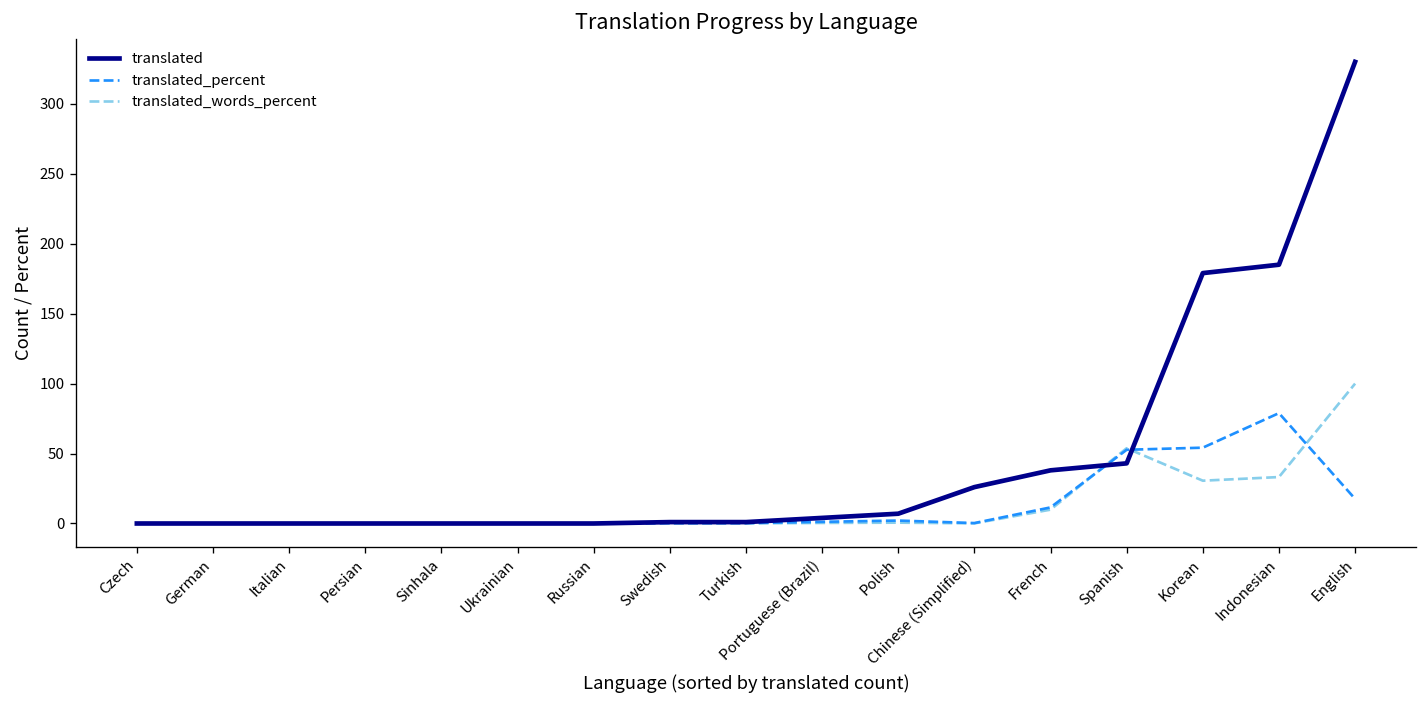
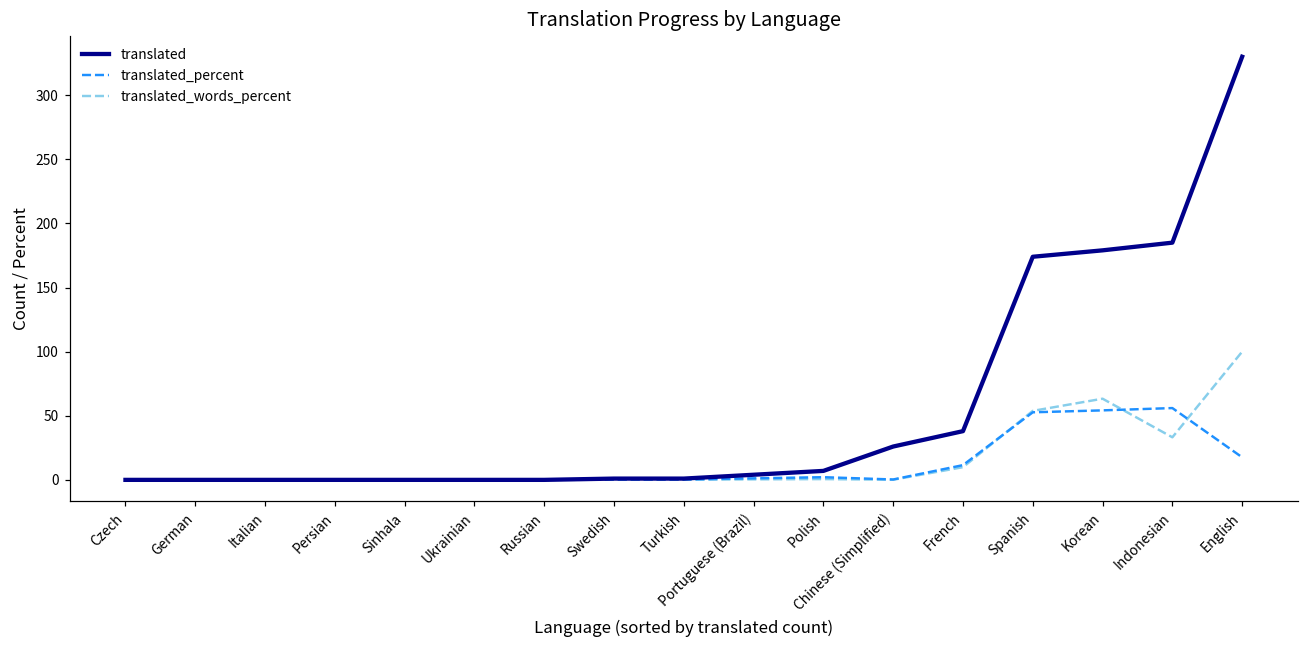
  {
    "translated": {
      "Portuguese (Brazil)": 4,
      "Polish": 7,
      "Chinese (Simplified)": 26,
      "French": 38,
-     "Spanish": 43,
+     "Spanish": 174,
      "Korean": 179,
      "Indonesian": 185,
      "English": 330
    },
    "translated_percent": {
      "Korean": 54,
-     "Indonesian": 79,
+     "Indonesian": 56,
      "English": 18
    },
    "translated_words_percent": {
-     "Korean": 31,
+     "Korean": 63,
      "Indonesian": 33,
      "English": 100
    }
  }
